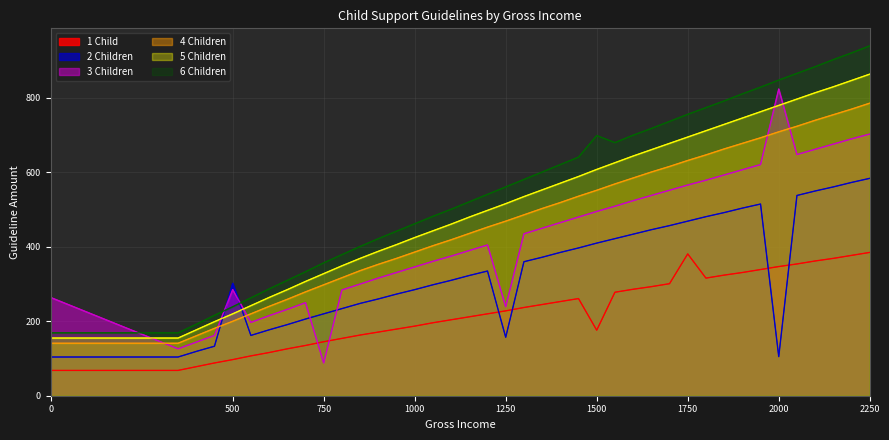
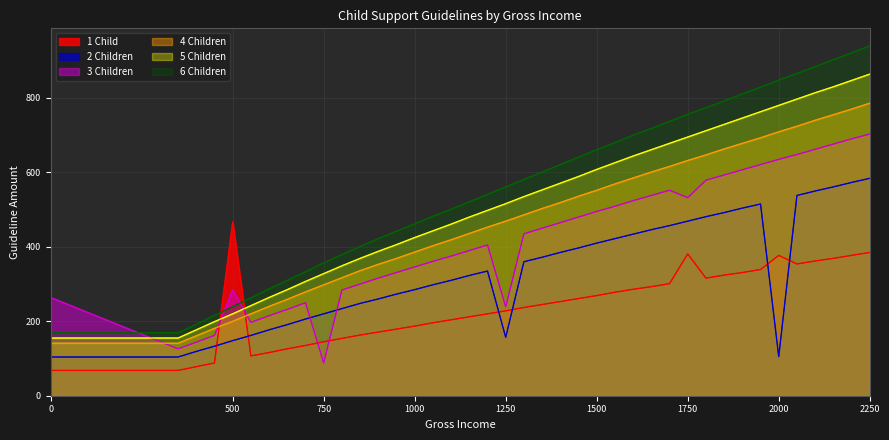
  {
    "1 Child": {
      "0": 70,
-     "500": 100,
+     "500": 470,
      "750": 150,
      "1000": 190,
      "1250": 230,
-     "1500": 180,
+     "1500": 270,
      "1750": 380,
-     "2000": 350,
+     "2000": 380,
      "2250": 390
    },
    "2 Children": {
      "0": 100,
-     "500": 300,
+     "500": 150,
      "750": 220,
      "1000": 290,
      "1250": 160,
      "1500": 410,
      "1750": 470,
      "2000": 110,
      "2250": 580
    },
    "3 Children": {
      "0": 260,
      "500": 290,
      "750": 90,
      "1000": 350,
      "1250": 240,
      "1500": 500,
-     "1750": 570,
-     "2000": 820,
+     "1750": 530,
+     "2000": 640,
      "2250": 700
    },
    "6 Children": {
      "0": 170,
      "500": 240,
      "750": 360,
      "1000": 460,
      "1250": 560,
-     "1500": 700,
+     "1500": 660,
      "1750": 760,
      "2000": 850,
      "2250": 940
    }
  }
